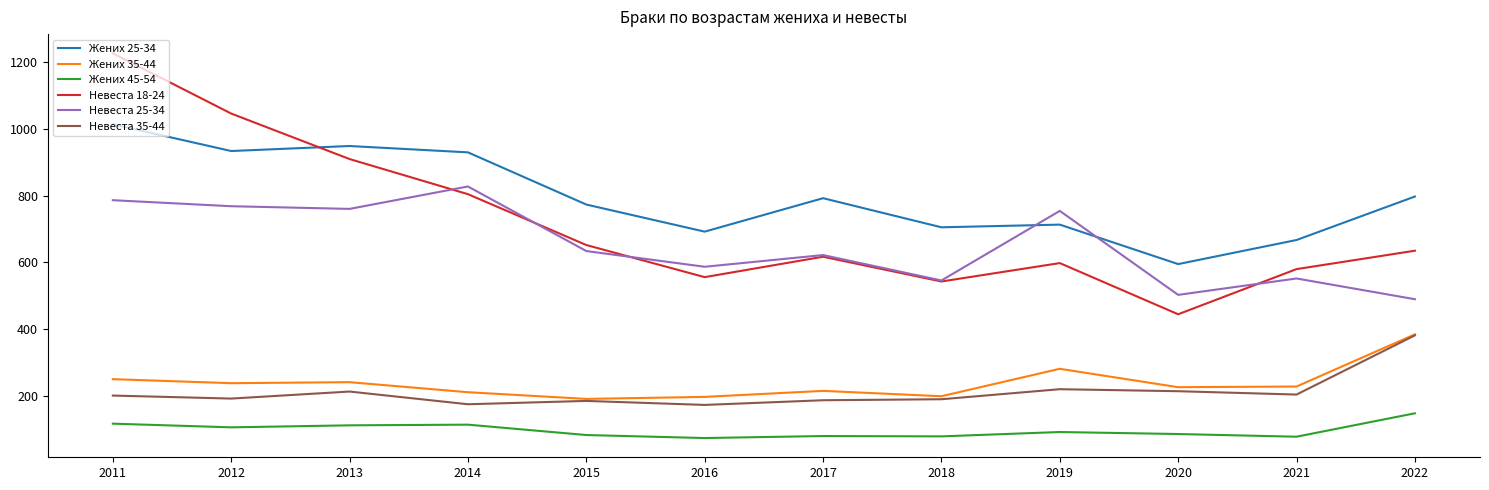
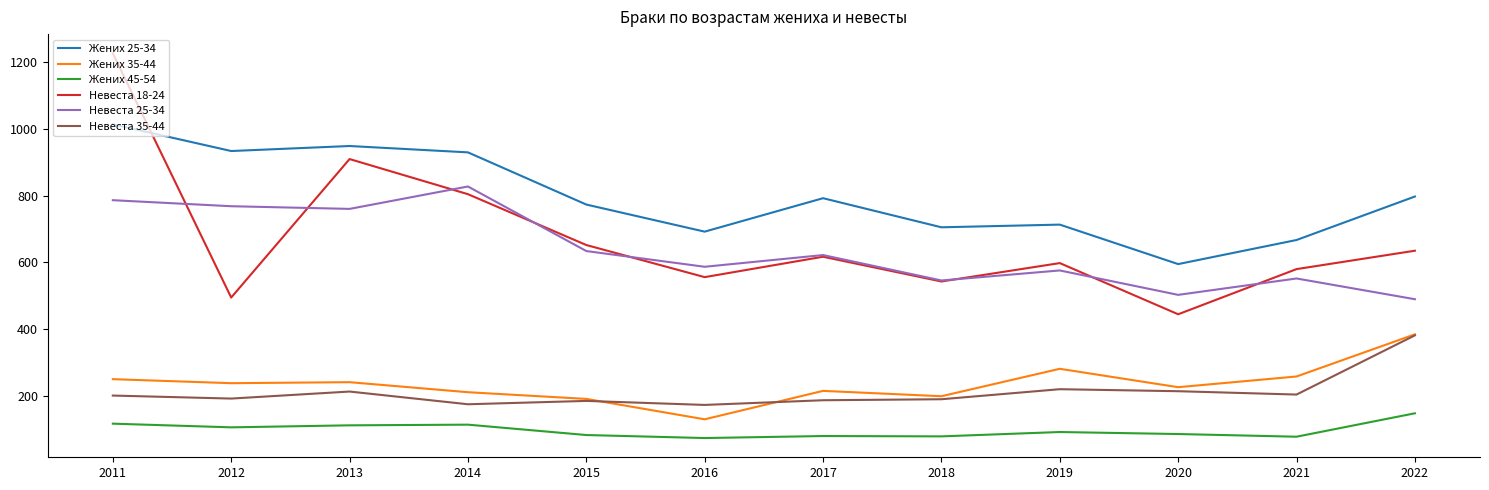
  {
    "Жених 25-34": {
      "2012": 930,
      "2013": 950,
      "2014": 930,
      "2015": 770,
      "2016": 690,
      "2017": 790,
      "2018": 710,
      "2019": 710,
      "2020": 600,
      "2021": 670,
      "2022": 800
    },
    "Жених 35-44": {
      "2011": 250,
      "2012": 240,
      "2013": 240,
      "2014": 210,
-     "2016": 200,
+     "2016": 130,
      "2017": 220,
      "2018": 200,
      "2019": 280,
      "2020": 230,
-     "2021": 230
+     "2021": 260
    },
    "Жених 45-54": {
      "2011": 120,
      "2012": 110,
      "2013": 110,
      "2014": 120,
      "2015": 80,
      "2016": 80,
      "2017": 80,
      "2018": 80,
      "2019": 90,
      "2020": 90,
      "2021": 80,
      "2022": 150
    },
    "Невеста 18-24": {
-     "2012": 1050,
+     "2012": 500,
      "2013": 910,
      "2014": 800,
      "2015": 650,
      "2016": 560,
      "2019": 600,
      "2020": 450,
      "2021": 580,
      "2022": 640
    },
    "Невеста 25-34": {
      "2011": 790,
      "2012": 770,
      "2013": 760,
      "2014": 830,
      "2015": 630,
      "2016": 590,
-     "2019": 750,
+     "2019": 580,
      "2020": 500,
      "2021": 550,
      "2022": 490
    },
    "Невеста 35-44": {
      "2011": 200,
      "2012": 190,
      "2013": 210,
      "2014": 180,
      "2016": 170,
      "2017": 190,
      "2018": 190,
      "2019": 220,
      "2020": 220,
      "2021": 210
    }
  }
